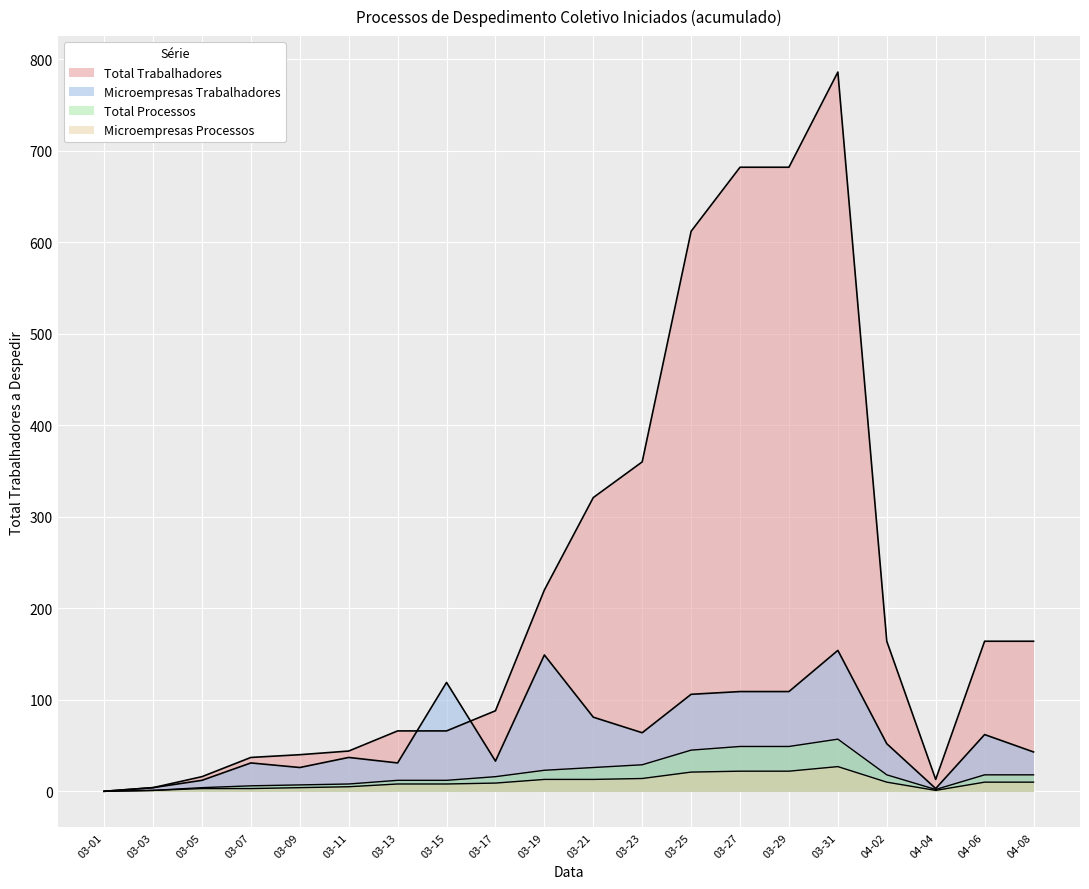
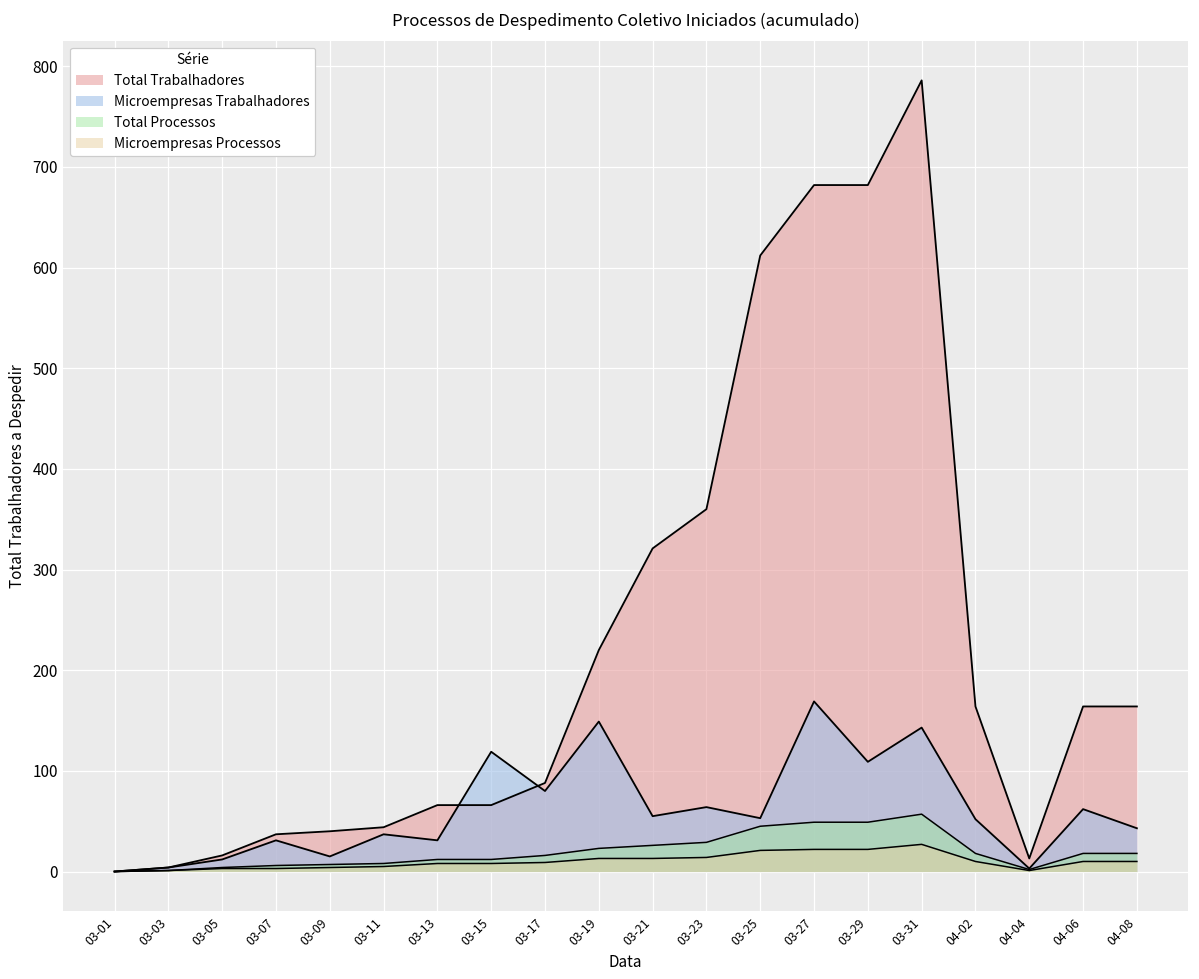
  {
    "Microempresas Trabalhadores": {
      "03-05": 10,
      "03-07": 30,
-     "03-09": 30,
+     "03-09": 20,
      "03-11": 40,
      "03-13": 30,
      "03-15": 120,
-     "03-17": 30,
+     "03-17": 80,
      "03-19": 150,
-     "03-21": 80,
+     "03-21": 60,
      "03-23": 60,
-     "03-25": 110,
-     "03-27": 110,
+     "03-25": 50,
+     "03-27": 170,
      "03-29": 110,
-     "03-31": 150,
+     "03-31": 140,
      "04-02": 50,
      "04-06": 60,
      "04-08": 40
    }
  }
